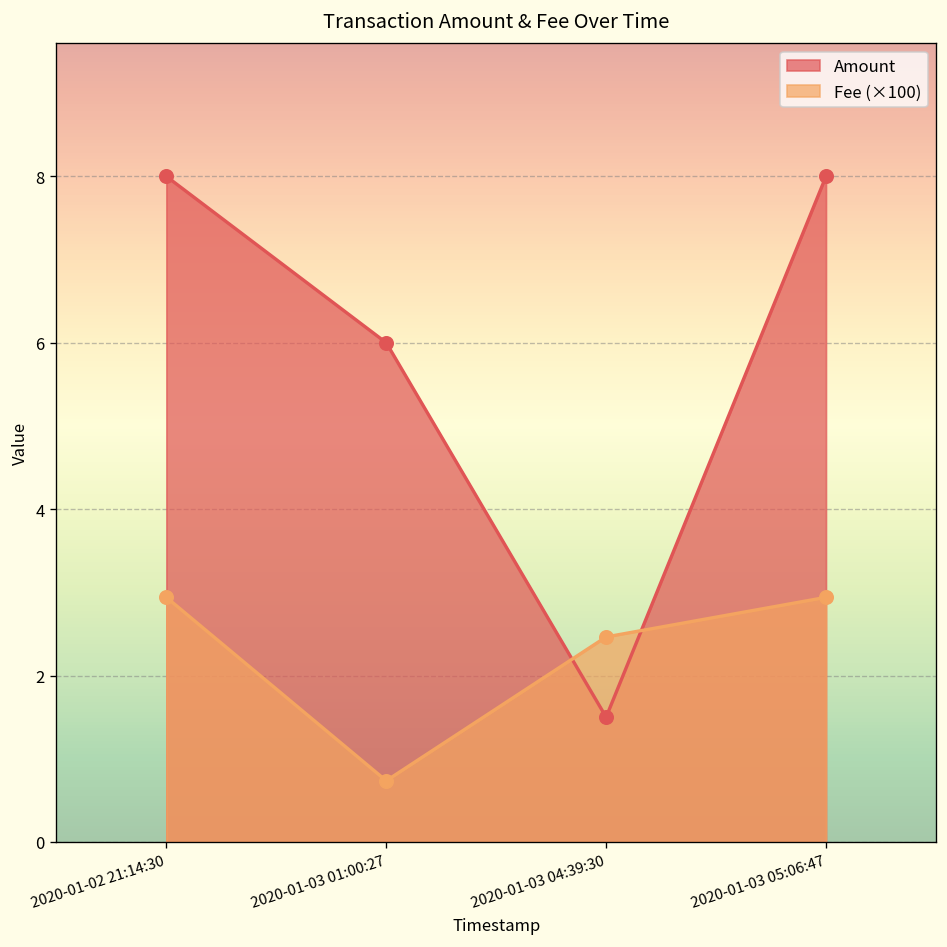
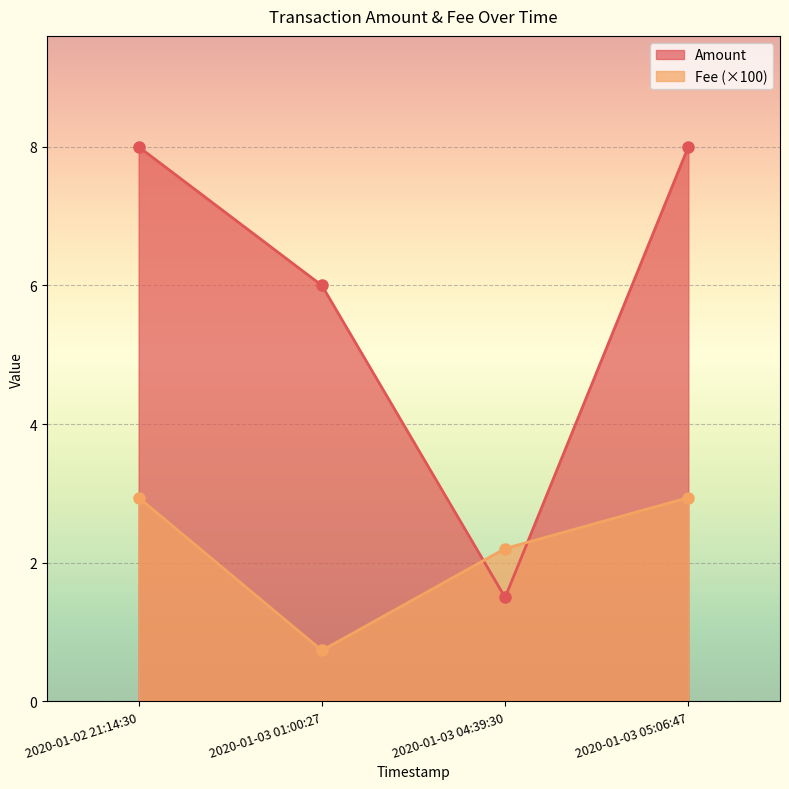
  {
    "Amount": {
      "2020-01-02 21:14:30": 8.0,
      "2020-01-03 01:00:27": 6.0,
      "2020-01-03 04:39:30": 1.5,
      "2020-01-03 05:06:47": 8.0
    },
    "Fee (×100)": {
      "2020-01-02 21:14:30": 2.9,
      "2020-01-03 01:00:27": 0.7,
-     "2020-01-03 04:39:30": 2.5,
+     "2020-01-03 04:39:30": 2.2,
      "2020-01-03 05:06:47": 2.9
    }
  }
